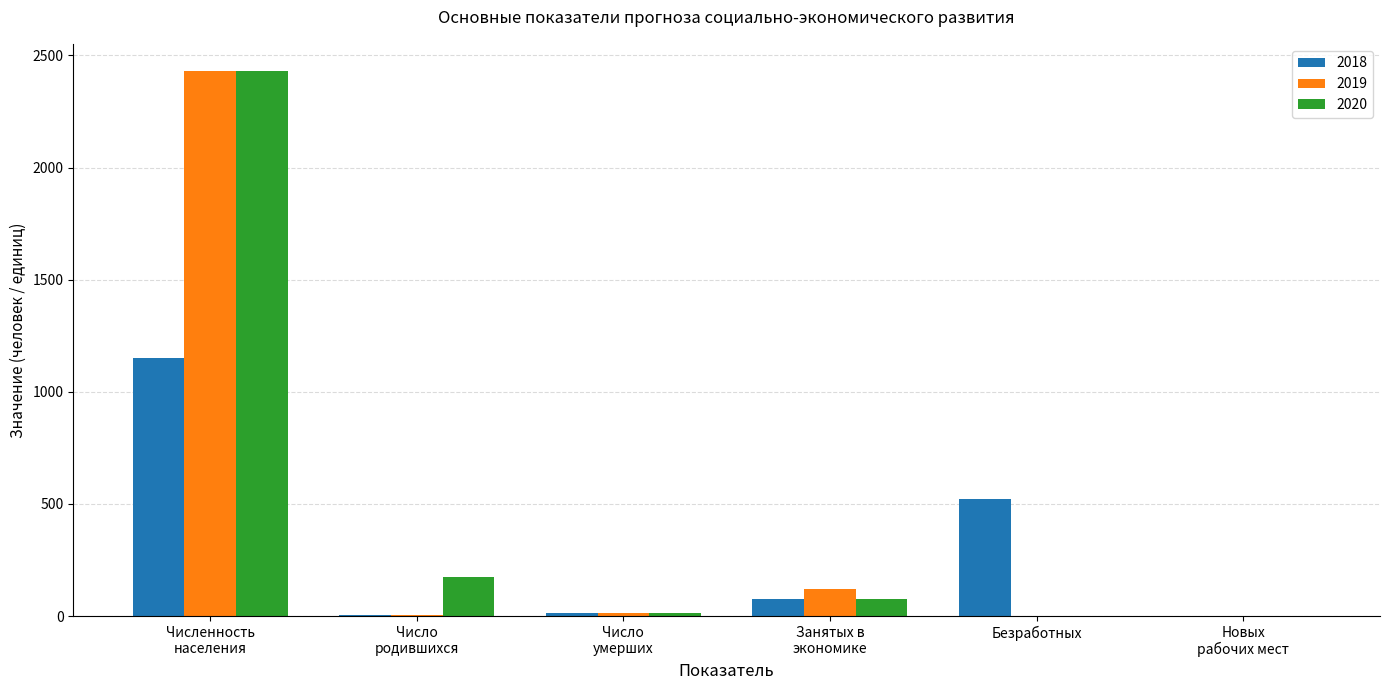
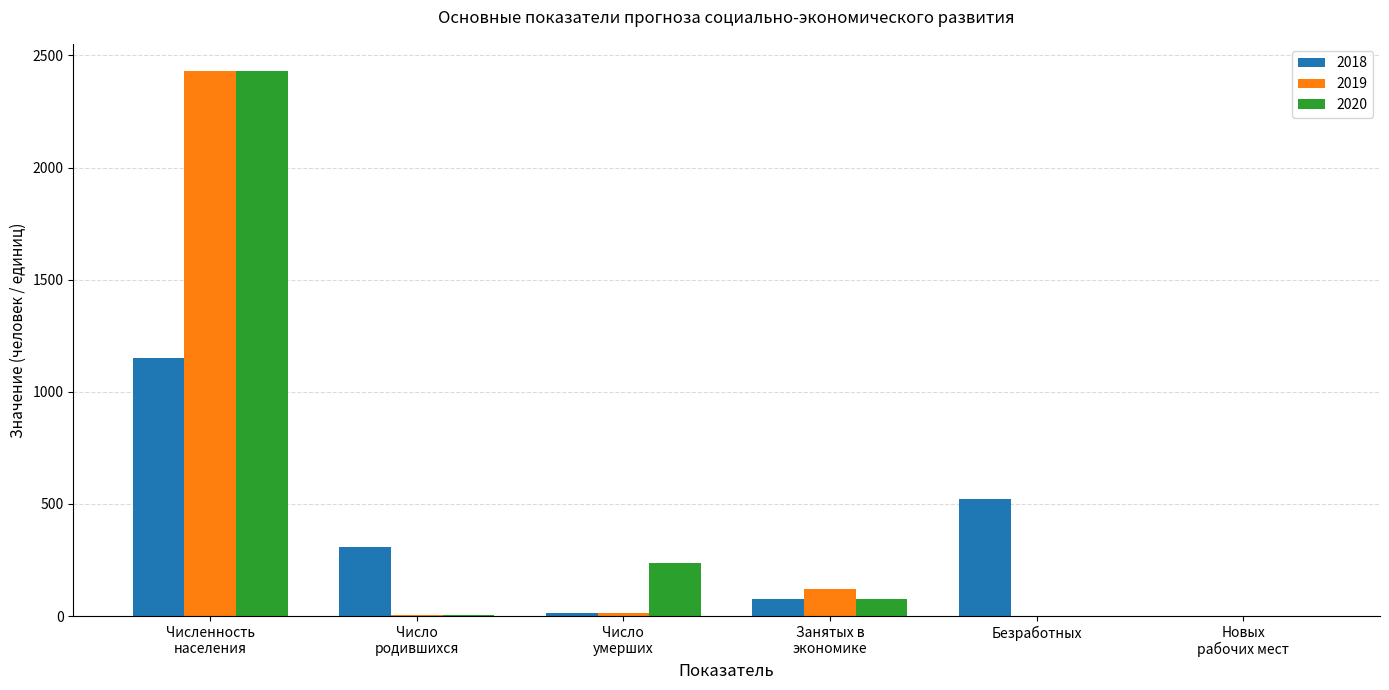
  {
    "2018": {
      "Численность населения": 1150,
-     "Число родившихся": 10,
+     "Число родившихся": 310,
      "Число умерших": 20,
      "Занятых в экономике": 80,
      "Безработных": 520,
      "Новых рабочих мест": 0
    },
    "2019": {
      "Численность населения": 2430,
      "Число умерших": 20,
      "Занятых в экономике": 120,
      "Новых рабочих мест": 0
    },
    "2020": {
      "Численность населения": 2430,
-     "Число родившихся": 170,
-     "Число умерших": 20,
+     "Число родившихся": 10,
+     "Число умерших": 240,
      "Занятых в экономике": 80,
      "Новых рабочих мест": 0
    }
  }
